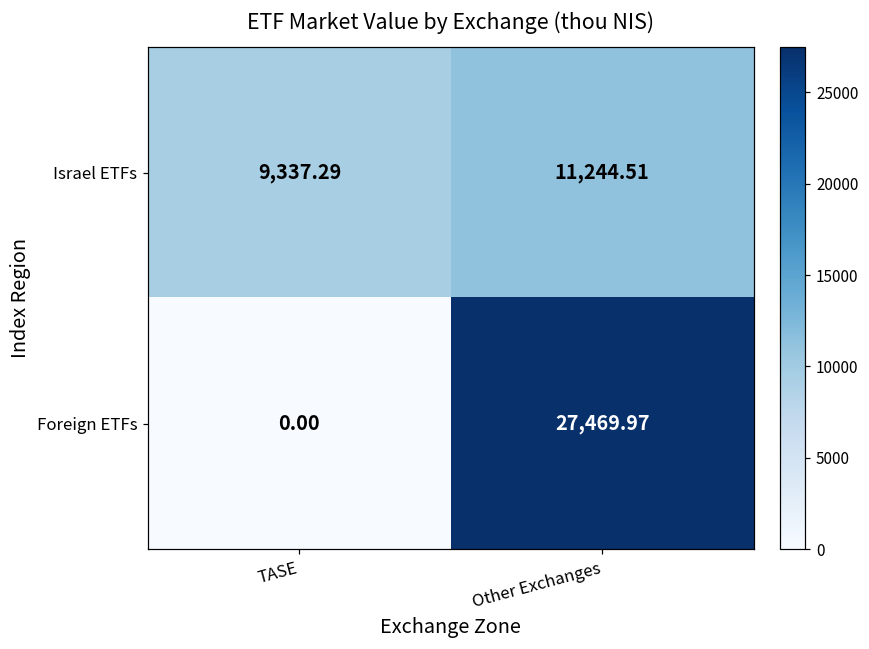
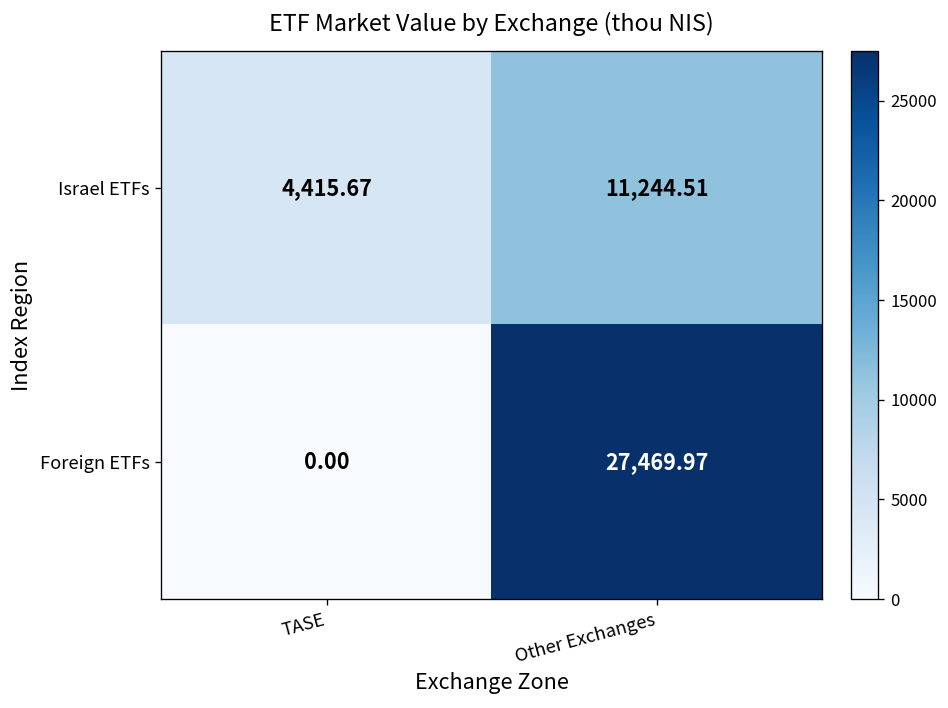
  {
    "Israel ETFs": {
-     "TASE": "9,337.29",
+     "TASE": "4,415.67",
      "Other Exchanges": "11,244.51"
    },
    "Foreign ETFs": {
      "TASE": "0.00",
      "Other Exchanges": "27,469.97"
    }
  }
